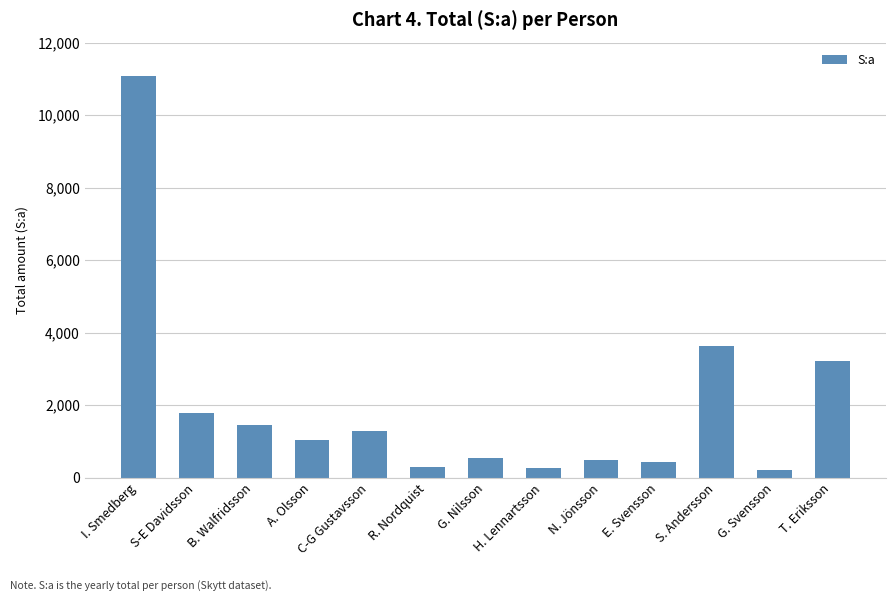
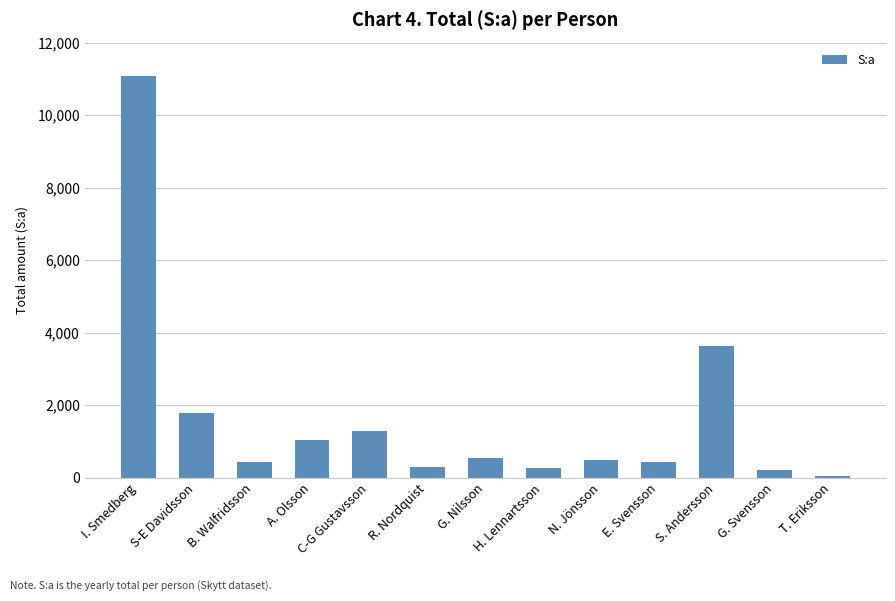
  {
    "I. Smedberg": "11,100",
    "S-E Davidsson": "1,800",
-   "B. Walfridsson": "1,500",
+   "B. Walfridsson": "400",
    "A. Olsson": "1,100",
    "C-G Gustavsson": "1,300",
    "R. Nordquist": "300",
    "G. Nilsson": "500",
    "H. Lennartsson": "300",
    "N. Jönsson": "500",
    "E. Svensson": "400",
    "S. Andersson": "3,600",
    "G. Svensson": "200",
-   "T. Eriksson": "3,200"
+   "T. Eriksson": "0"
  }
